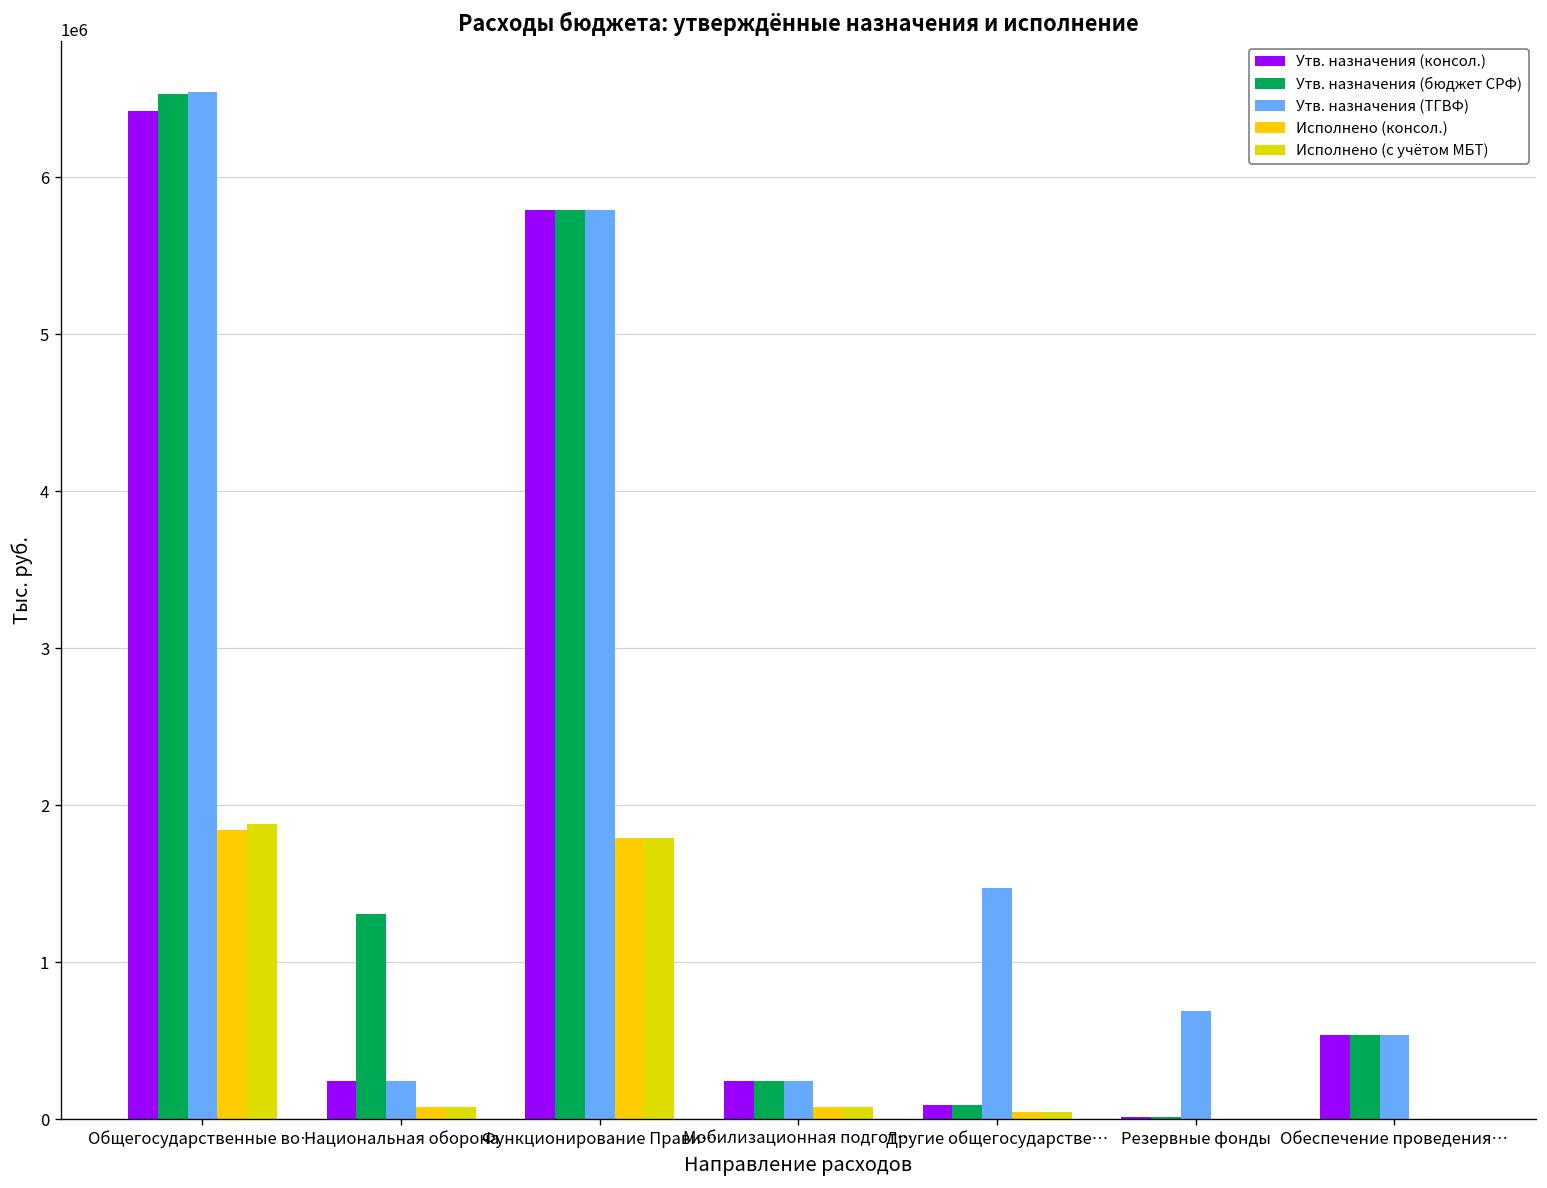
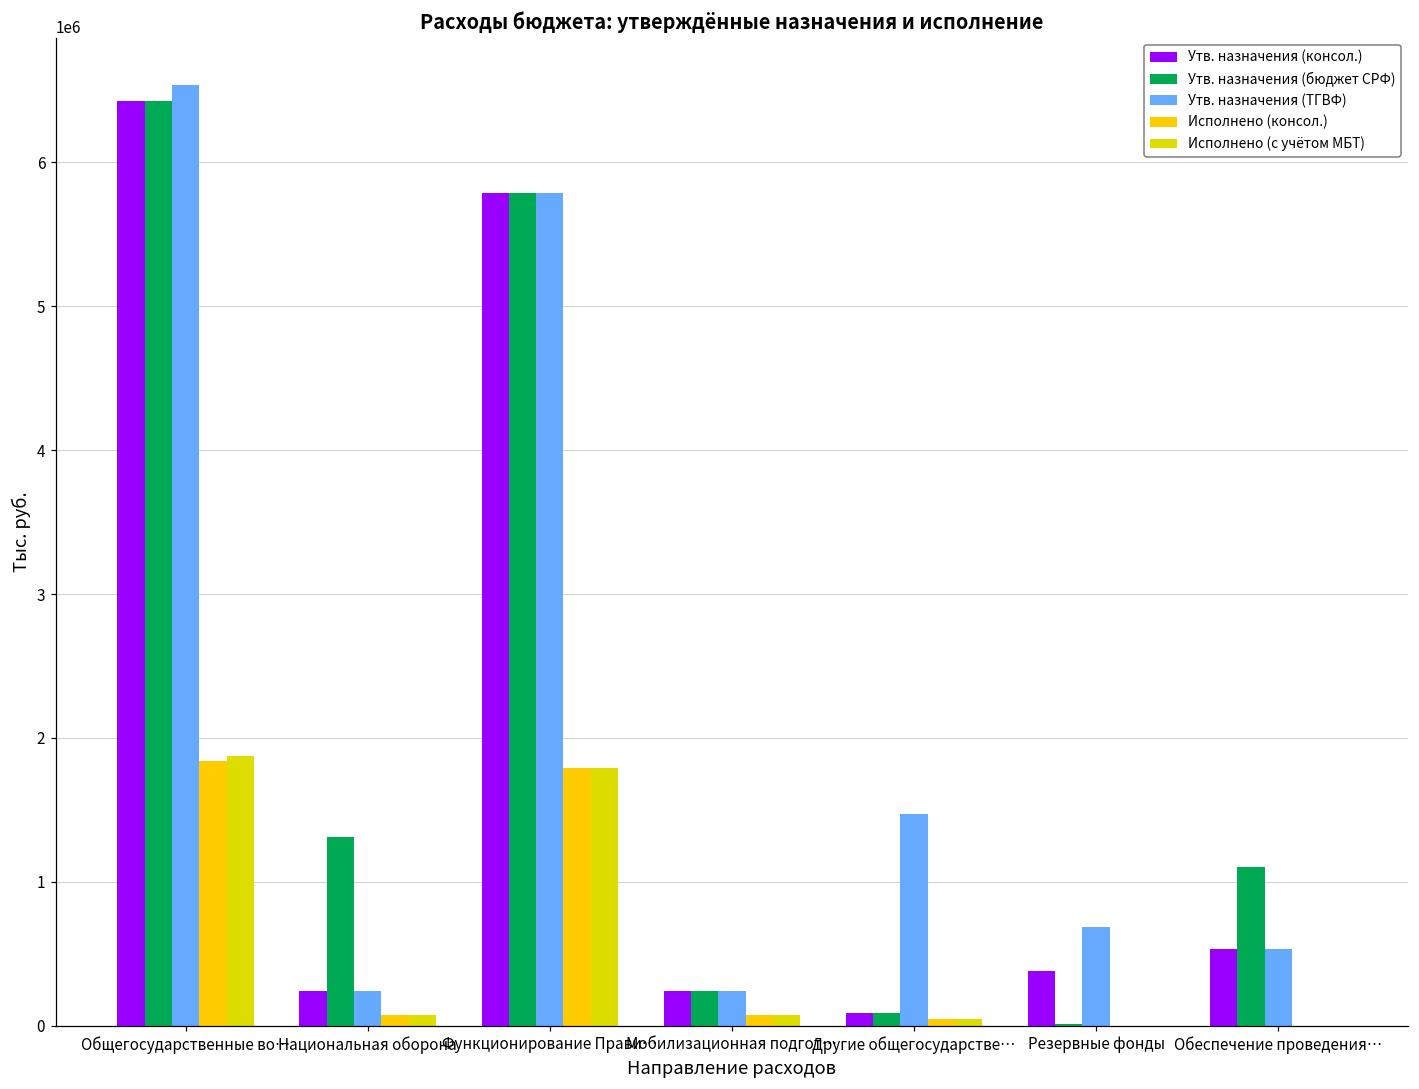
  {
    "Утв. назначения (консол.)": {
      "Общегосударственные во…": 6420000,
      "Национальная оборона": 240000,
      "Функционирование Прави…": 5790000,
      "Мобилизационная подгот…": 240000,
      "Другие общегосударстве…": 90000,
-     "Резервные фонды": 10000,
+     "Резервные фонды": 380000,
      "Обеспечение проведения…": 540000
    },
    "Утв. назначения (бюджет СРФ)": {
-     "Общегосударственные во…": 6530000,
+     "Общегосударственные во…": 6420000,
      "Национальная оборона": 1310000,
      "Функционирование Прави…": 5790000,
      "Мобилизационная подгот…": 240000,
      "Другие общегосударстве…": 90000,
-     "Обеспечение проведения…": 540000
+     "Обеспечение проведения…": 1100000
    },
    "Утв. назначения (ТГВФ)": {
      "Общегосударственные во…": 6540000,
      "Национальная оборона": 240000,
      "Функционирование Прави…": 5790000,
      "Мобилизационная подгот…": 240000,
      "Другие общегосударстве…": 1470000,
      "Резервные фонды": 690000,
      "Обеспечение проведения…": 540000
    }
  }
